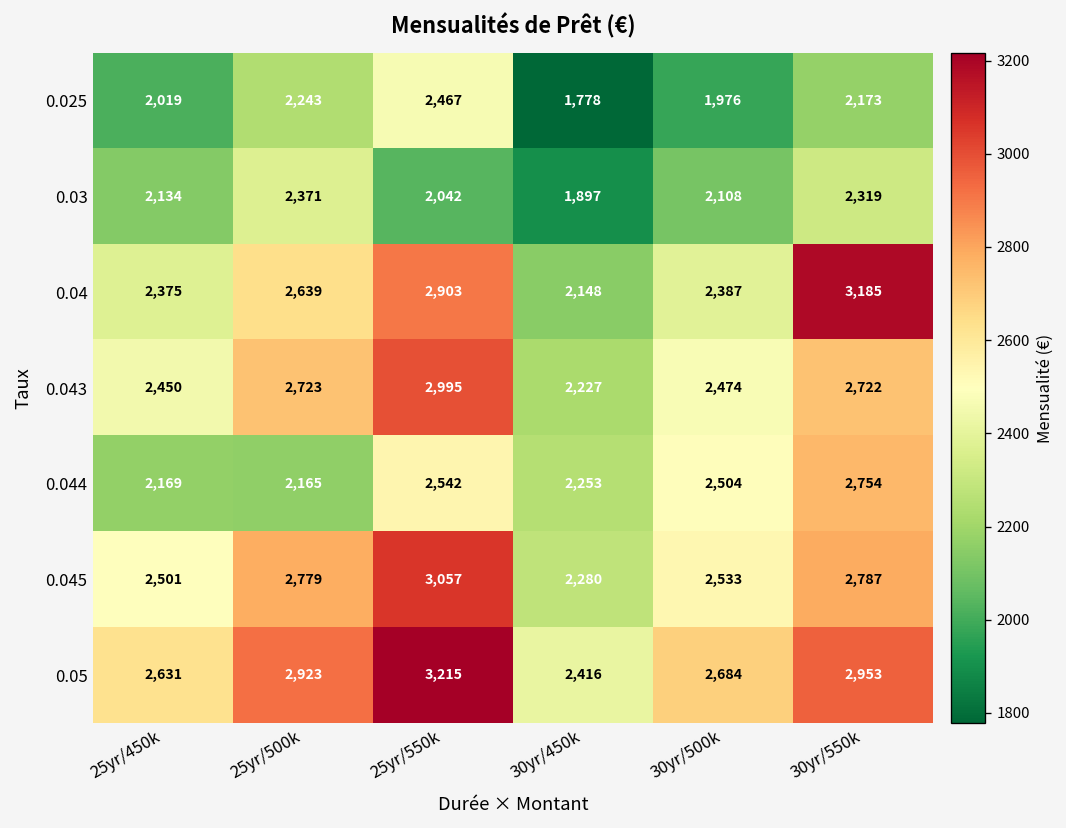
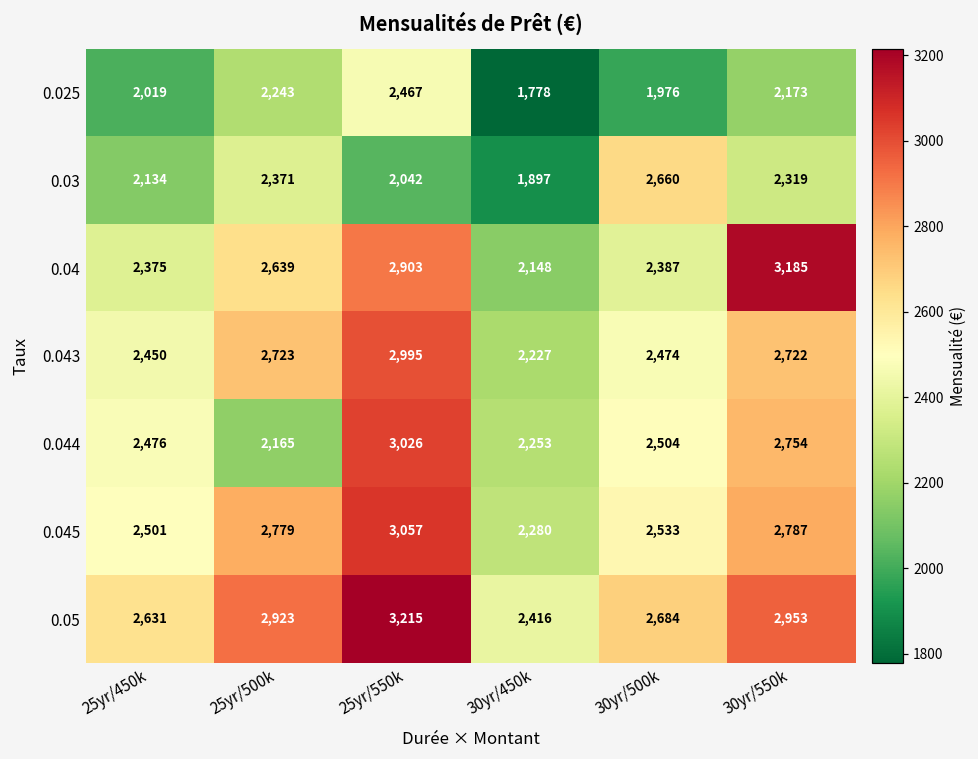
  {
    "0.025": {
      "25yr/450k": "2,019",
      "25yr/500k": "2,243",
      "25yr/550k": "2,467",
      "30yr/450k": "1,778",
      "30yr/500k": "1,976",
      "30yr/550k": "2,173"
    },
    "0.03": {
      "25yr/450k": "2,134",
      "25yr/500k": "2,371",
      "25yr/550k": "2,042",
      "30yr/450k": "1,897",
-     "30yr/500k": "2,108",
+     "30yr/500k": "2,660",
      "30yr/550k": "2,319"
    },
    "0.04": {
      "25yr/450k": "2,375",
      "25yr/500k": "2,639",
      "25yr/550k": "2,903",
      "30yr/450k": "2,148",
      "30yr/500k": "2,387",
      "30yr/550k": "3,185"
    },
    "0.043": {
      "25yr/450k": "2,450",
      "25yr/500k": "2,723",
      "25yr/550k": "2,995",
      "30yr/450k": "2,227",
      "30yr/500k": "2,474",
      "30yr/550k": "2,722"
    },
    "0.044": {
-     "25yr/450k": "2,169",
+     "25yr/450k": "2,476",
      "25yr/500k": "2,165",
-     "25yr/550k": "2,542",
+     "25yr/550k": "3,026",
      "30yr/450k": "2,253",
      "30yr/500k": "2,504",
      "30yr/550k": "2,754"
    },
    "0.045": {
      "25yr/450k": "2,501",
      "25yr/500k": "2,779",
      "25yr/550k": "3,057",
      "30yr/450k": "2,280",
      "30yr/500k": "2,533",
      "30yr/550k": "2,787"
    },
    "0.05": {
      "25yr/450k": "2,631",
      "25yr/500k": "2,923",
      "25yr/550k": "3,215",
      "30yr/450k": "2,416",
      "30yr/500k": "2,684",
      "30yr/550k": "2,953"
    }
  }
